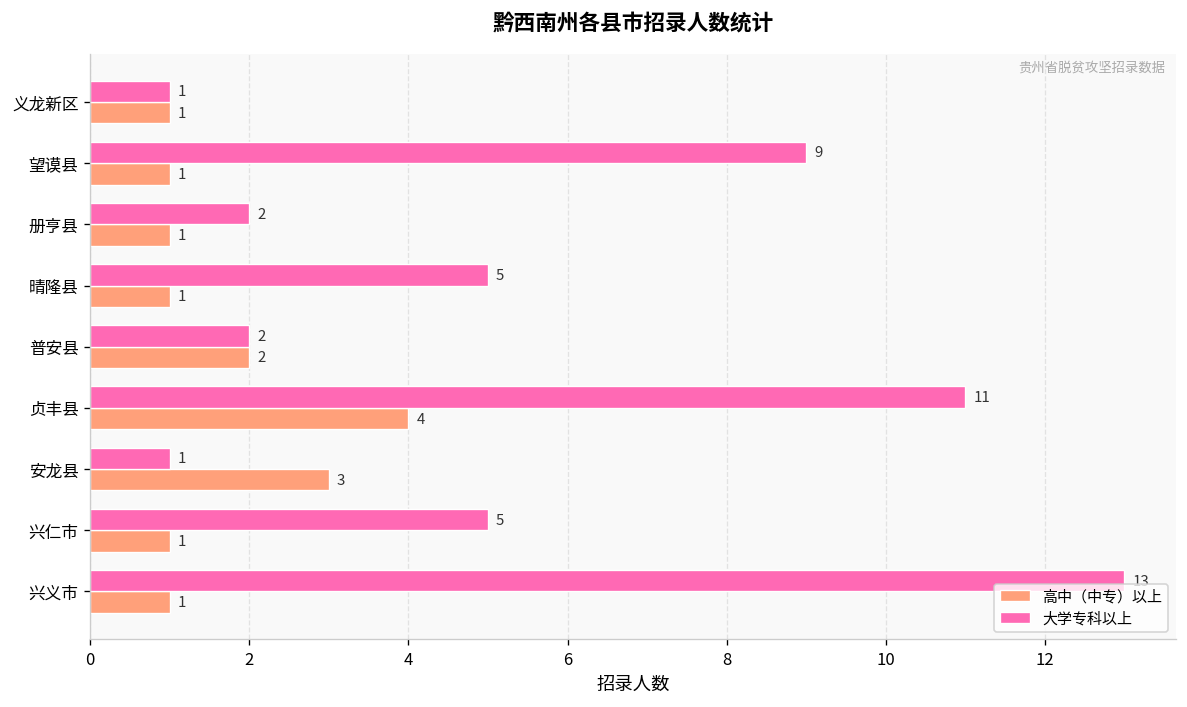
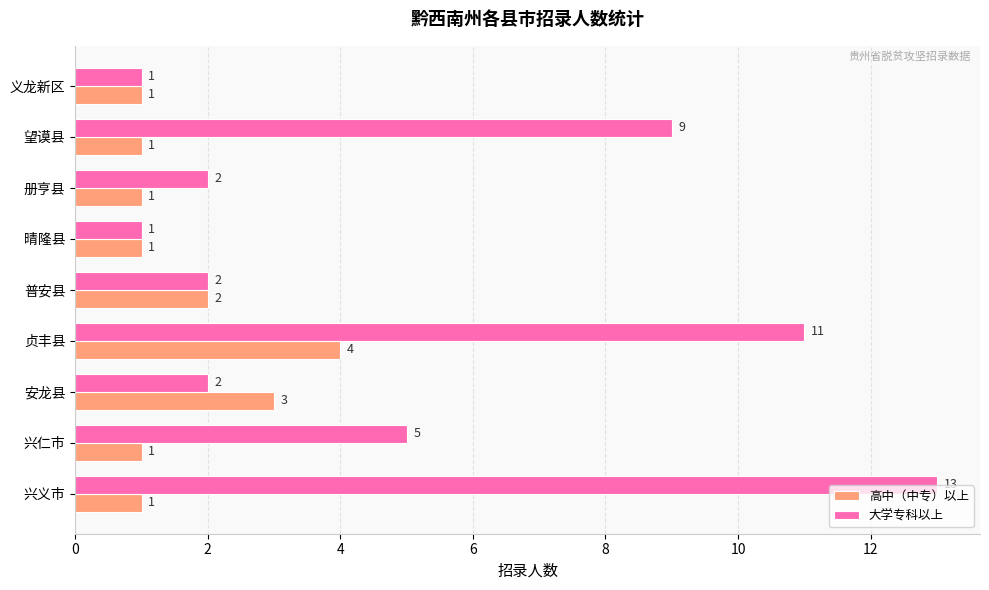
  {
    "高中（中专）以上": {
      "义龙新区": 1,
      "望谟县": 1,
      "册亨县": 1,
      "晴隆县": 1,
      "普安县": 2,
      "贞丰县": 4,
      "安龙县": 3,
      "兴仁市": 1,
      "兴义市": 1
    },
    "大学专科以上": {
      "义龙新区": 1,
      "望谟县": 9,
      "册亨县": 2,
-     "晴隆县": 5,
+     "晴隆县": 1,
      "普安县": 2,
      "贞丰县": 11,
-     "安龙县": 1,
+     "安龙县": 2,
      "兴仁市": 5
    }
  }
